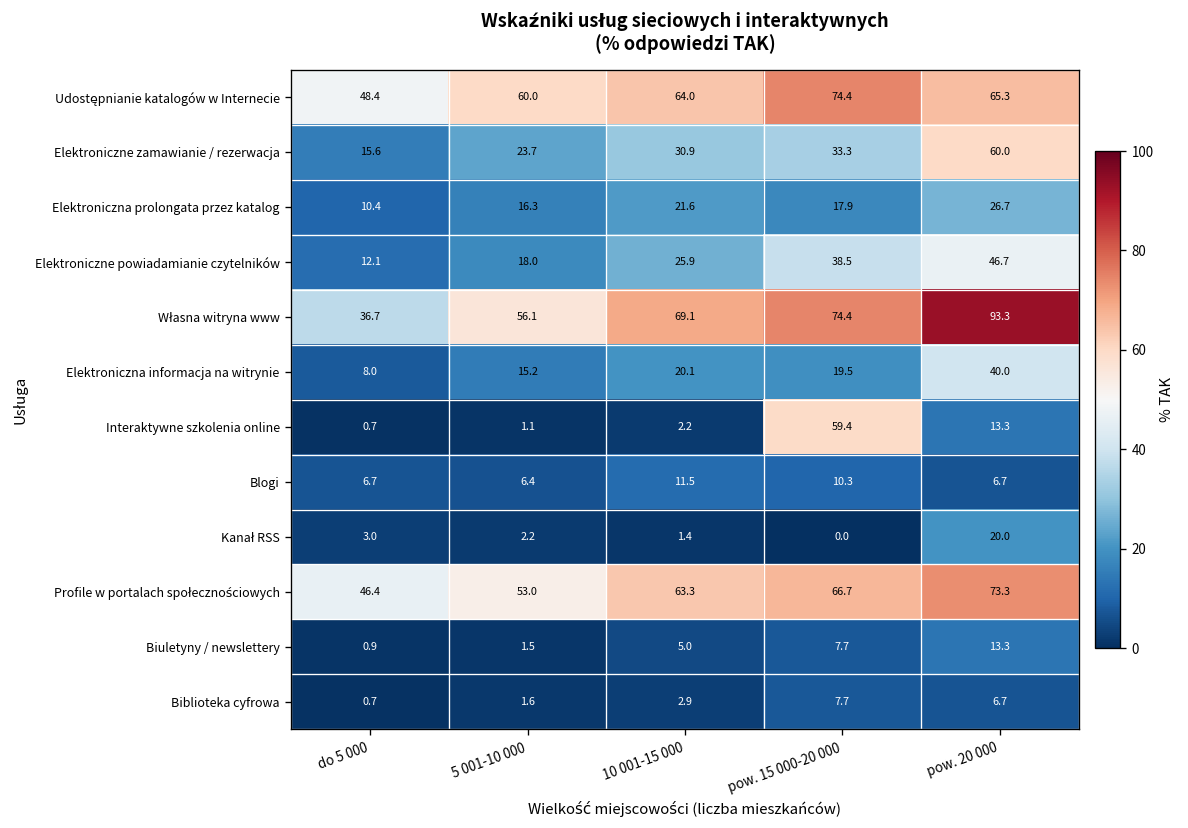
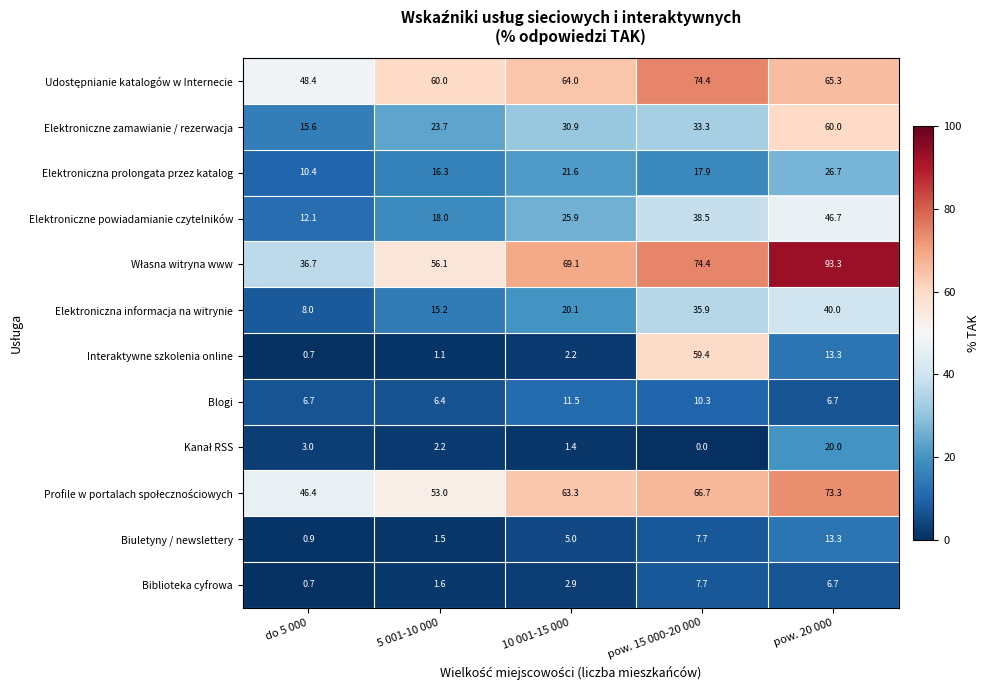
  {
    "Udostępnianie katalogów w Internecie": {
      "do 5 000": 48.4,
      "5 001-10 000": 60.0,
      "10 001-15 000": 64.0,
      "pow. 15 000-20 000": 74.4,
      "pow. 20 000": 65.3
    },
    "Elektroniczne zamawianie / rezerwacja": {
      "do 5 000": 15.6,
      "5 001-10 000": 23.7,
      "10 001-15 000": 30.9,
      "pow. 15 000-20 000": 33.3,
      "pow. 20 000": 60.0
    },
    "Elektroniczna prolongata przez katalog": {
      "do 5 000": 10.4,
      "5 001-10 000": 16.3,
      "10 001-15 000": 21.6,
      "pow. 15 000-20 000": 17.9,
      "pow. 20 000": 26.7
    },
    "Elektroniczne powiadamianie czytelników": {
      "do 5 000": 12.1,
      "5 001-10 000": 18.0,
      "10 001-15 000": 25.9,
      "pow. 15 000-20 000": 38.5,
      "pow. 20 000": 46.7
    },
    "Własna witryna www": {
      "do 5 000": 36.7,
      "5 001-10 000": 56.1,
      "10 001-15 000": 69.1,
      "pow. 15 000-20 000": 74.4,
      "pow. 20 000": 93.3
    },
    "Elektroniczna informacja na witrynie": {
      "do 5 000": 8.0,
      "5 001-10 000": 15.2,
      "10 001-15 000": 20.1,
-     "pow. 15 000-20 000": 19.5,
+     "pow. 15 000-20 000": 35.9,
      "pow. 20 000": 40.0
    },
    "Interaktywne szkolenia online": {
      "do 5 000": 0.7,
      "5 001-10 000": 1.1,
      "10 001-15 000": 2.2,
      "pow. 15 000-20 000": 59.4,
      "pow. 20 000": 13.3
    },
    "Blogi": {
      "do 5 000": 6.7,
      "5 001-10 000": 6.4,
      "10 001-15 000": 11.5,
      "pow. 15 000-20 000": 10.3,
      "pow. 20 000": 6.7
    },
    "Kanał RSS": {
      "do 5 000": 3.0,
      "5 001-10 000": 2.2,
      "10 001-15 000": 1.4,
      "pow. 15 000-20 000": 0.0,
      "pow. 20 000": 20.0
    },
    "Profile w portalach społecznościowych": {
      "do 5 000": 46.4,
      "5 001-10 000": 53.0,
      "10 001-15 000": 63.3,
      "pow. 15 000-20 000": 66.7,
      "pow. 20 000": 73.3
    },
    "Biuletyny / newslettery": {
      "do 5 000": 0.9,
      "5 001-10 000": 1.5,
      "10 001-15 000": 5.0,
      "pow. 15 000-20 000": 7.7,
      "pow. 20 000": 13.3
    },
    "Biblioteka cyfrowa": {
      "do 5 000": 0.7,
      "5 001-10 000": 1.6,
      "10 001-15 000": 2.9,
      "pow. 15 000-20 000": 7.7,
      "pow. 20 000": 6.7
    }
  }
